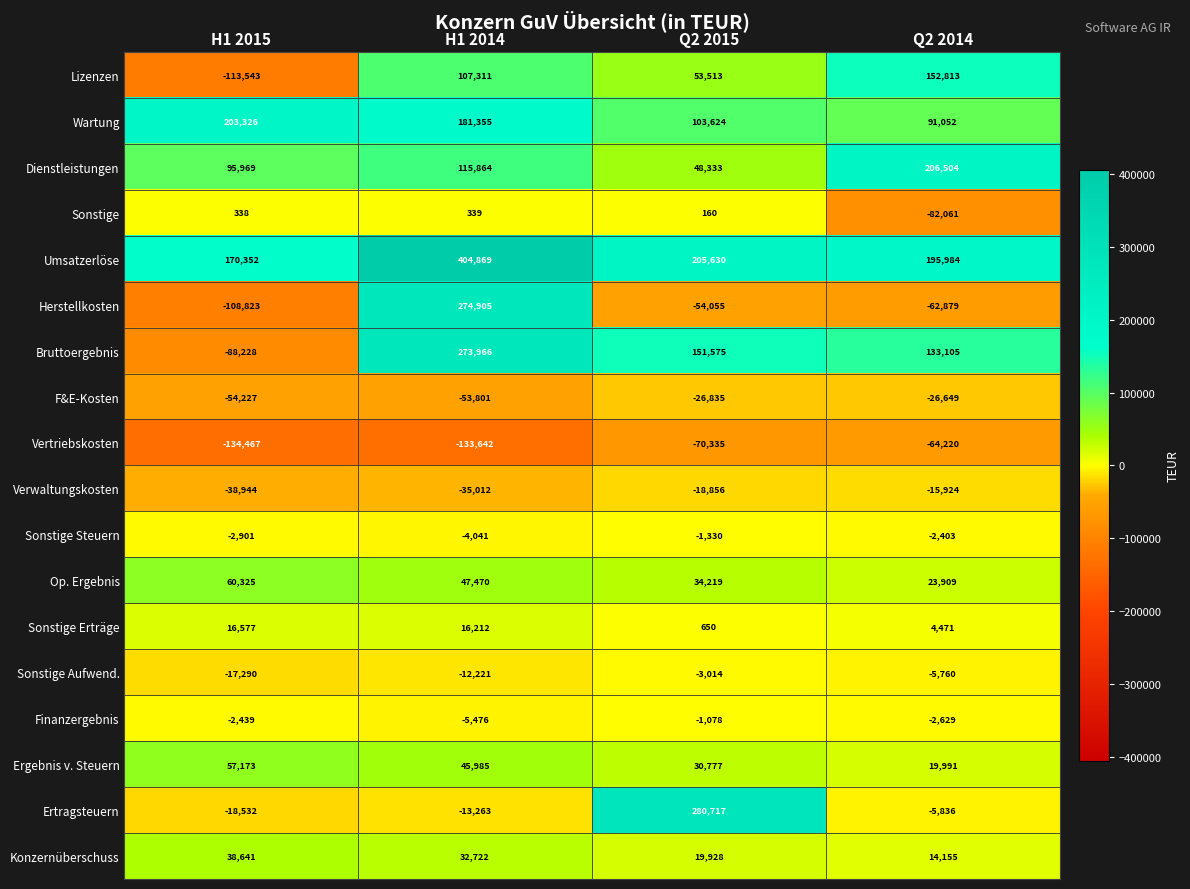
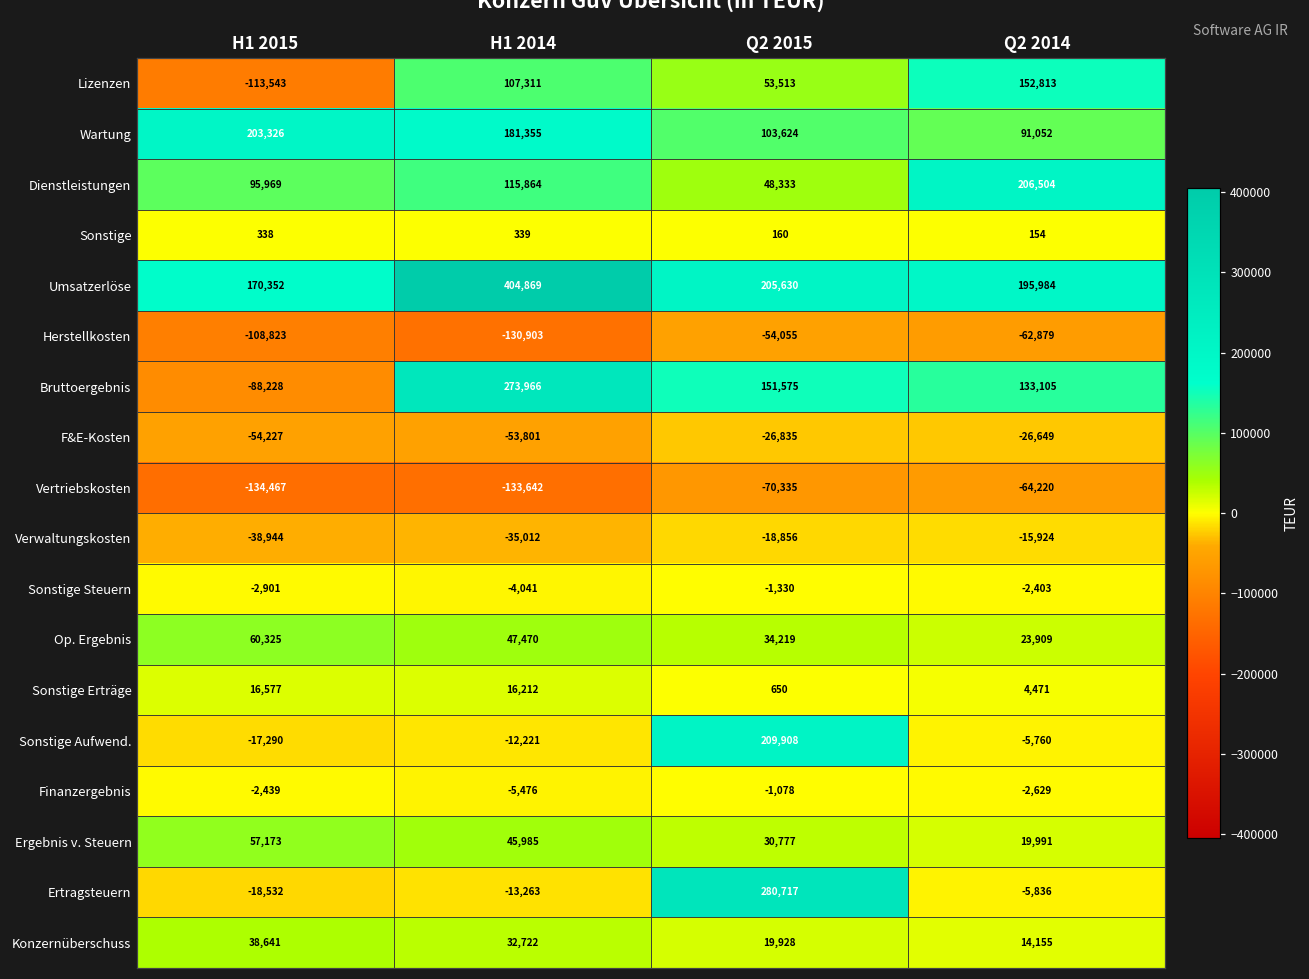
  {
    "Lizenzen": {
      "H1 2015": "-113,543",
      "H1 2014": "107,311",
      "Q2 2015": "53,513",
      "Q2 2014": "152,813"
    },
    "Wartung": {
      "H1 2015": "203,326",
      "H1 2014": "181,355",
      "Q2 2015": "103,624",
      "Q2 2014": "91,052"
    },
    "Dienstleistungen": {
      "H1 2015": "95,969",
      "H1 2014": "115,864",
      "Q2 2015": "48,333",
      "Q2 2014": "206,504"
    },
    "Sonstige": {
      "H1 2015": "338",
      "H1 2014": "339",
      "Q2 2015": "160",
-     "Q2 2014": "-82,061"
+     "Q2 2014": "154"
    },
    "Umsatzerlöse": {
      "H1 2015": "170,352",
      "H1 2014": "404,869",
      "Q2 2015": "205,630",
      "Q2 2014": "195,984"
    },
    "Herstellkosten": {
      "H1 2015": "-108,823",
-     "H1 2014": "274,905",
+     "H1 2014": "-130,903",
      "Q2 2015": "-54,055",
      "Q2 2014": "-62,879"
    },
    "Bruttoergebnis": {
      "H1 2015": "-88,228",
      "H1 2014": "273,966",
      "Q2 2015": "151,575",
      "Q2 2014": "133,105"
    },
    "F&E-Kosten": {
      "H1 2015": "-54,227",
      "H1 2014": "-53,801",
      "Q2 2015": "-26,835",
      "Q2 2014": "-26,649"
    },
    "Vertriebskosten": {
      "H1 2015": "-134,467",
      "H1 2014": "-133,642",
      "Q2 2015": "-70,335",
      "Q2 2014": "-64,220"
    },
    "Verwaltungskosten": {
      "H1 2015": "-38,944",
      "H1 2014": "-35,012",
      "Q2 2015": "-18,856",
      "Q2 2014": "-15,924"
    },
    "Sonstige Steuern": {
      "H1 2015": "-2,901",
      "H1 2014": "-4,041",
      "Q2 2015": "-1,330",
      "Q2 2014": "-2,403"
    },
    "Op. Ergebnis": {
      "H1 2015": "60,325",
      "H1 2014": "47,470",
      "Q2 2015": "34,219",
      "Q2 2014": "23,909"
    },
    "Sonstige Erträge": {
      "H1 2015": "16,577",
      "H1 2014": "16,212",
      "Q2 2015": "650",
      "Q2 2014": "4,471"
    },
    "Sonstige Aufwend.": {
      "H1 2015": "-17,290",
      "H1 2014": "-12,221",
-     "Q2 2015": "-3,014",
+     "Q2 2015": "209,908",
      "Q2 2014": "-5,760"
    },
    "Finanzergebnis": {
      "H1 2015": "-2,439",
      "H1 2014": "-5,476",
      "Q2 2015": "-1,078",
      "Q2 2014": "-2,629"
    },
    "Ergebnis v. Steuern": {
      "H1 2015": "57,173",
      "H1 2014": "45,985",
      "Q2 2015": "30,777",
      "Q2 2014": "19,991"
    },
    "Ertragsteuern": {
      "H1 2015": "-18,532",
      "H1 2014": "-13,263",
      "Q2 2015": "280,717",
      "Q2 2014": "-5,836"
    },
    "Konzernüberschuss": {
      "H1 2015": "38,641",
      "H1 2014": "32,722",
      "Q2 2015": "19,928",
      "Q2 2014": "14,155"
    }
  }
